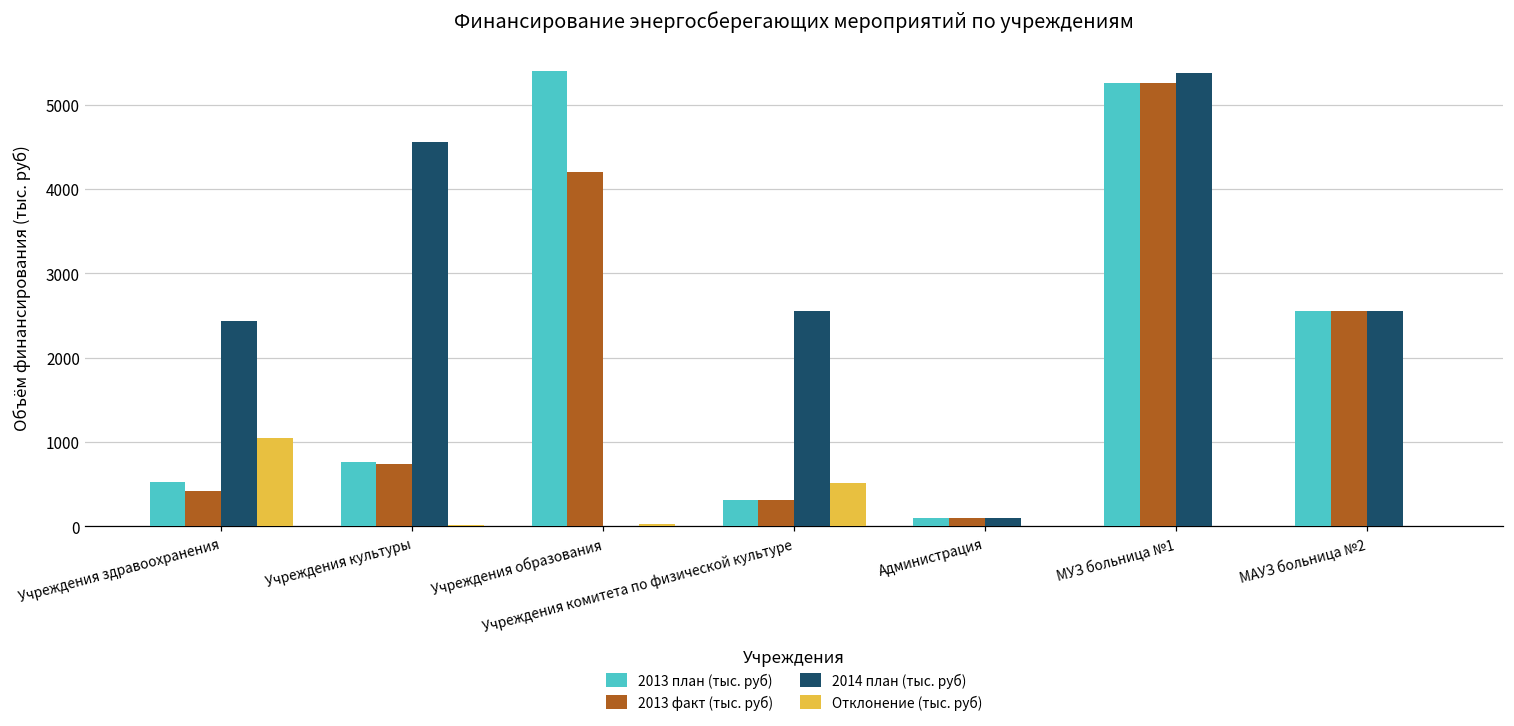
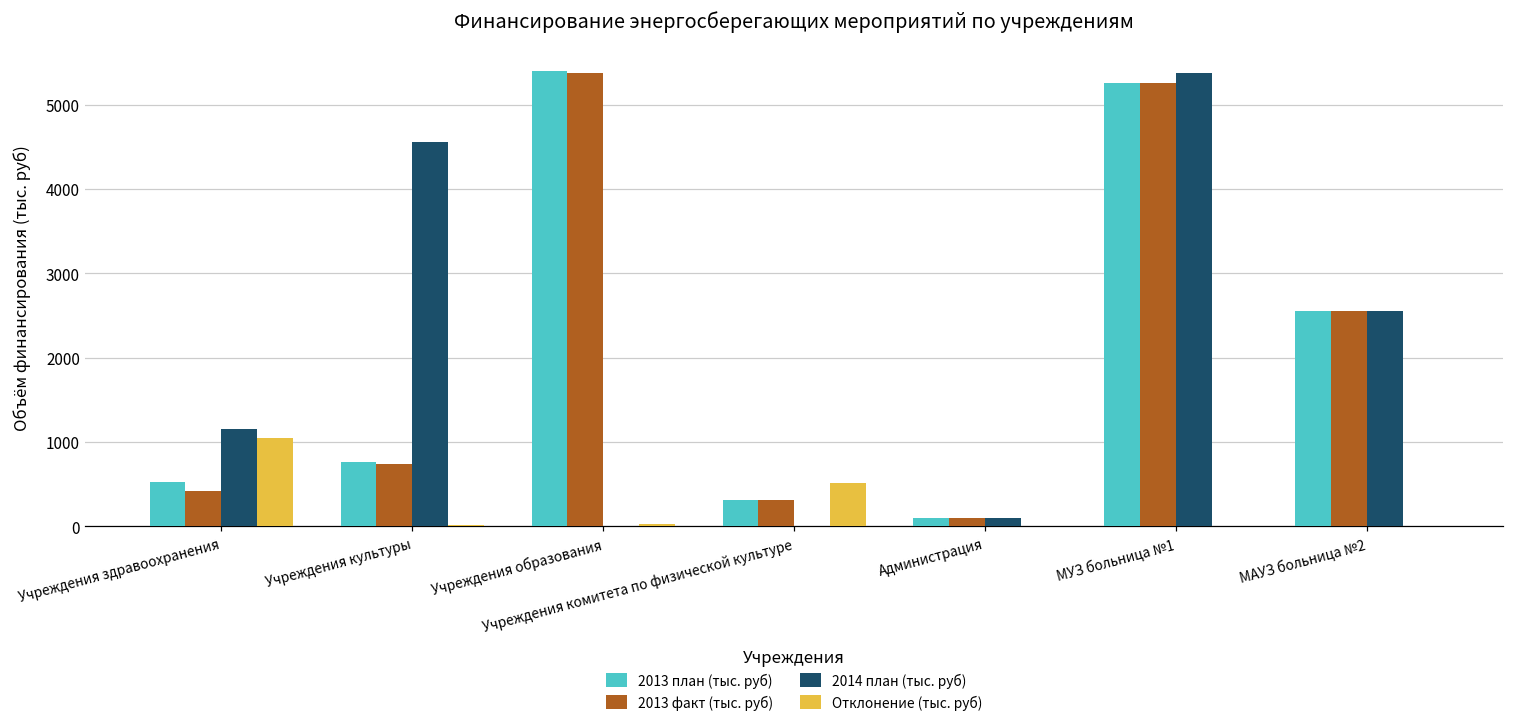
  {
    "2013 план (тыс. руб)": {
      "Учреждения здравоохранения": 500,
      "Учреждения культуры": 800,
      "Учреждения образования": 5400,
      "Учреждения комитета по физической культуре": 300,
      "Администрация": 100,
      "МУЗ больница №1": 5300,
      "МАУЗ больница №2": 2600
    },
    "2013 факт (тыс. руб)": {
      "Учреждения здравоохранения": 400,
      "Учреждения культуры": 700,
-     "Учреждения образования": 4200,
+     "Учреждения образования": 5400,
      "Учреждения комитета по физической культуре": 300,
      "Администрация": 100,
      "МУЗ больница №1": 5300,
      "МАУЗ больница №2": 2600
    },
    "2014 план (тыс. руб)": {
-     "Учреждения здравоохранения": 2400,
+     "Учреждения здравоохранения": 1200,
      "Учреждения культуры": 4600,
      "Учреждения образования": 0,
-     "Учреждения комитета по физической культуре": 2600,
+     "Учреждения комитета по физической культуре": 0,
      "Администрация": 100,
      "МУЗ больница №1": 5400,
      "МАУЗ больница №2": 2600
    },
    "Отклонение (тыс. руб)": {
      "Учреждения здравоохранения": 1100,
      "Учреждения комитета по физической культуре": 500,
      "Администрация": 0,
      "МУЗ больница №1": 0,
      "МАУЗ больница №2": 0
    }
  }
